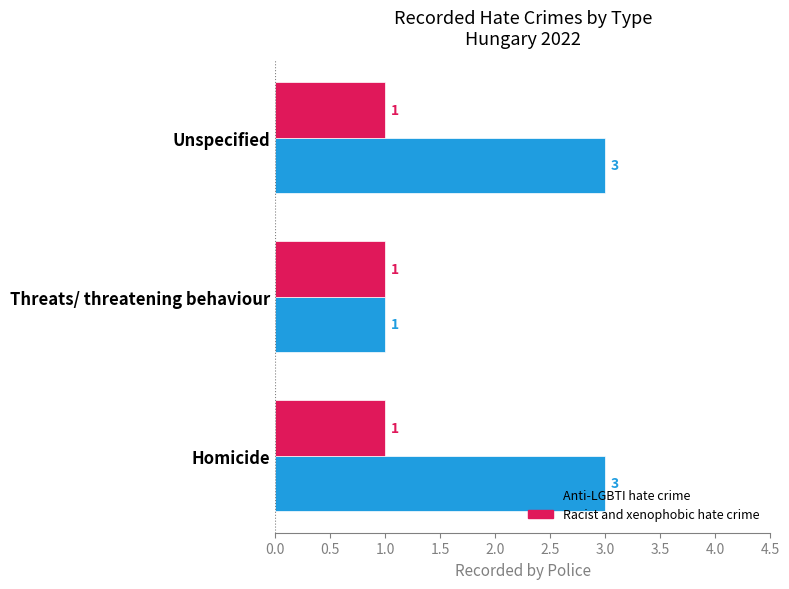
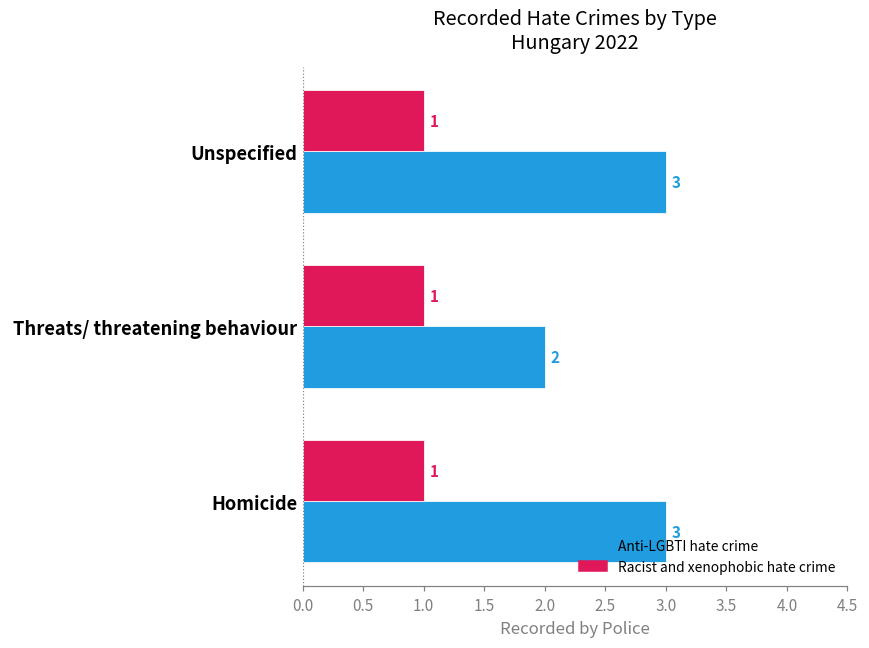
  {
    "Anti-LGBTI hate crime": {
      "Unspecified": 3,
-     "Threats/ threatening behaviour": 1,
+     "Threats/ threatening behaviour": 2,
      "Homicide": 3
    },
    "Racist and xenophobic hate crime": {
      "Unspecified": 1,
      "Threats/ threatening behaviour": 1,
      "Homicide": 1
    }
  }
